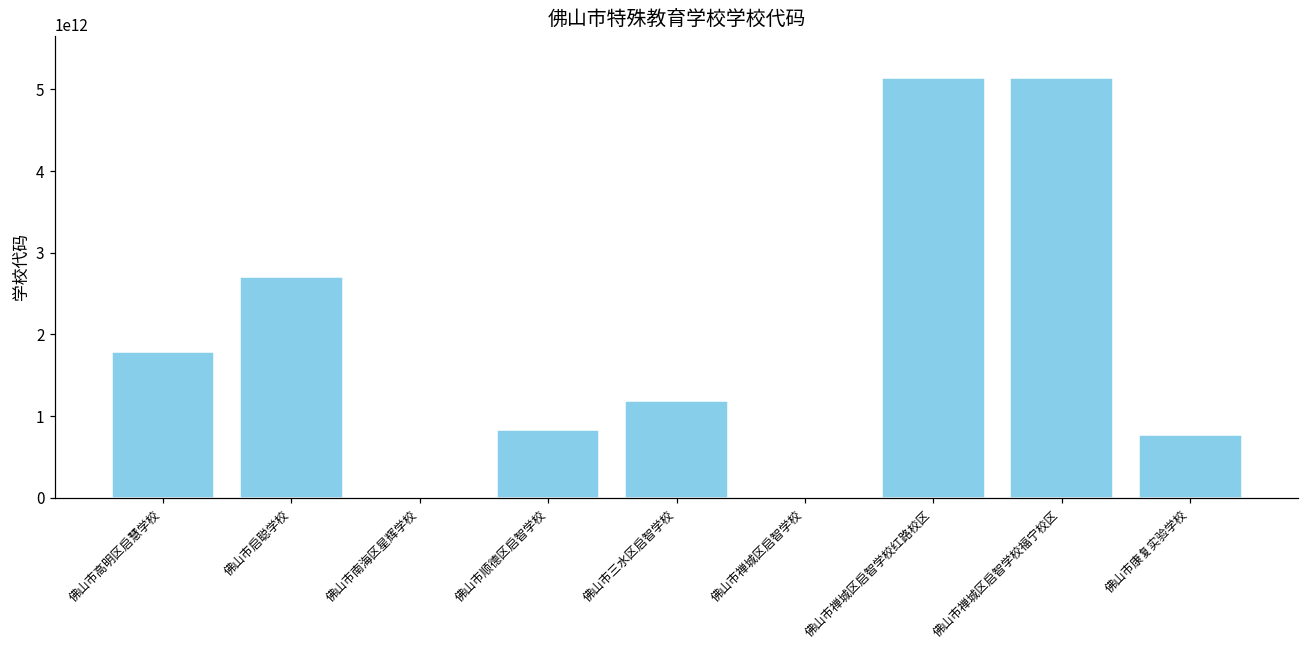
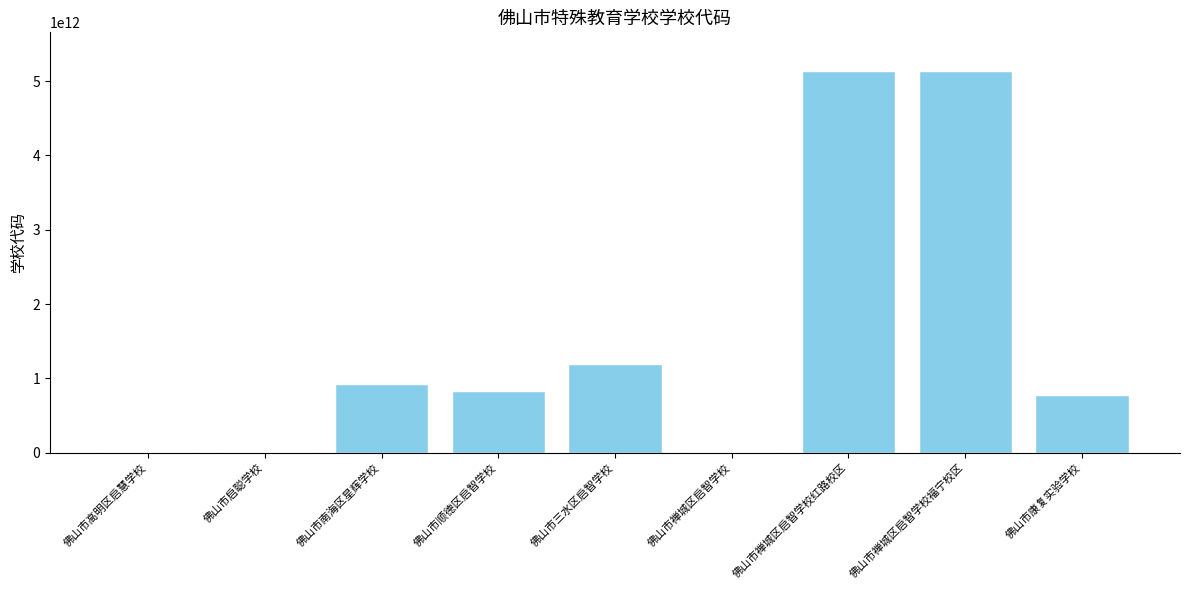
  {
-   "佛山市高明区启慧学校": 1800000000000,
-   "佛山市启聪学校": 2700000000000,
-   "佛山市南海区星辉学校": 0,
+   "佛山市高明区启慧学校": 0,
+   "佛山市启聪学校": 0,
+   "佛山市南海区星辉学校": 900000000000,
    "佛山市顺德区启智学校": 800000000000,
    "佛山市三水区启智学校": 1200000000000,
    "佛山市禅城区启智学校红路校区": 5100000000000,
    "佛山市禅城区启智学校福宁校区": 5100000000000,
    "佛山市康复实验学校": 800000000000
  }
